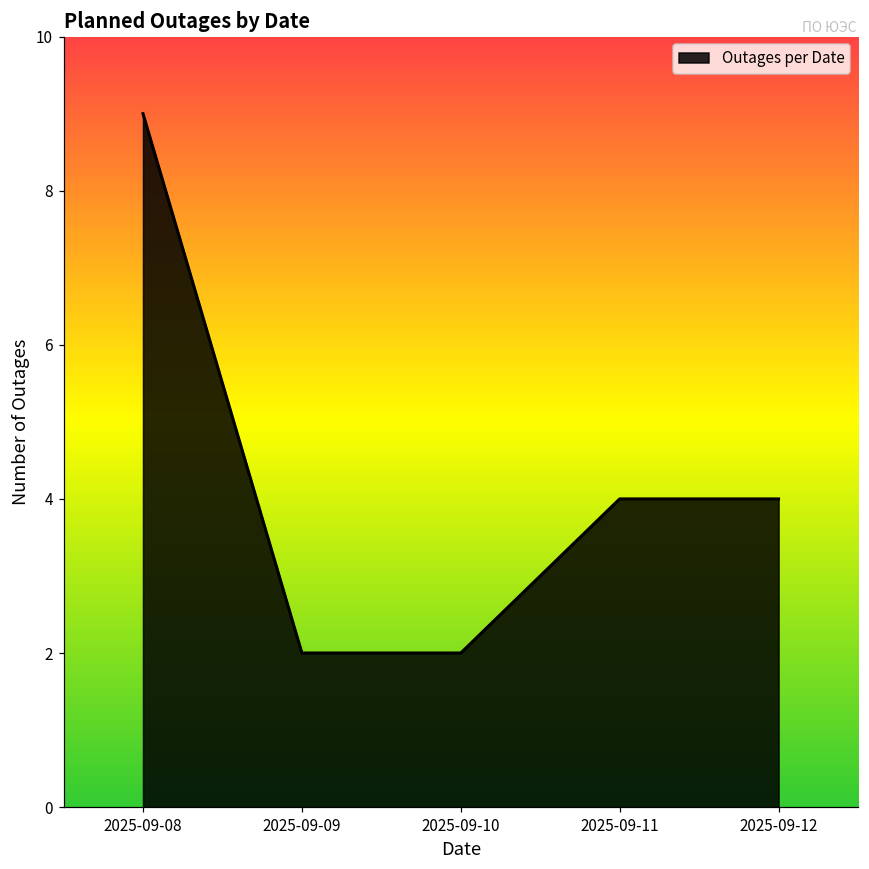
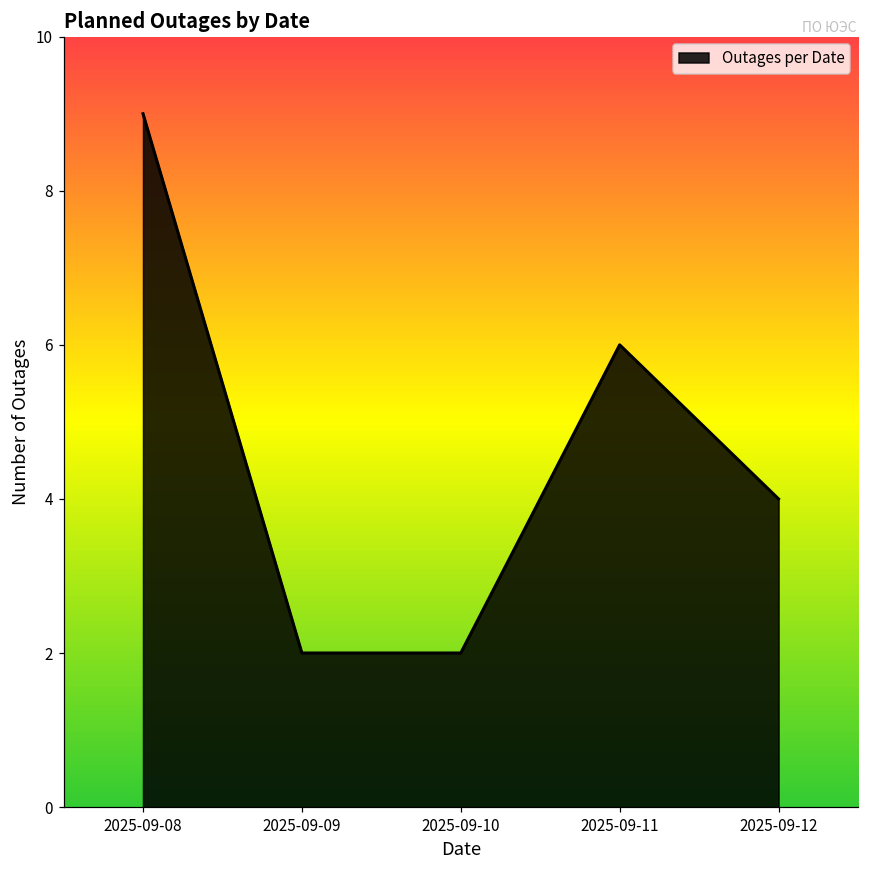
  {
    "2025-09-08": 9,
    "2025-09-09": 2,
    "2025-09-10": 2,
-   "2025-09-11": 4,
+   "2025-09-11": 6,
    "2025-09-12": 4
  }
